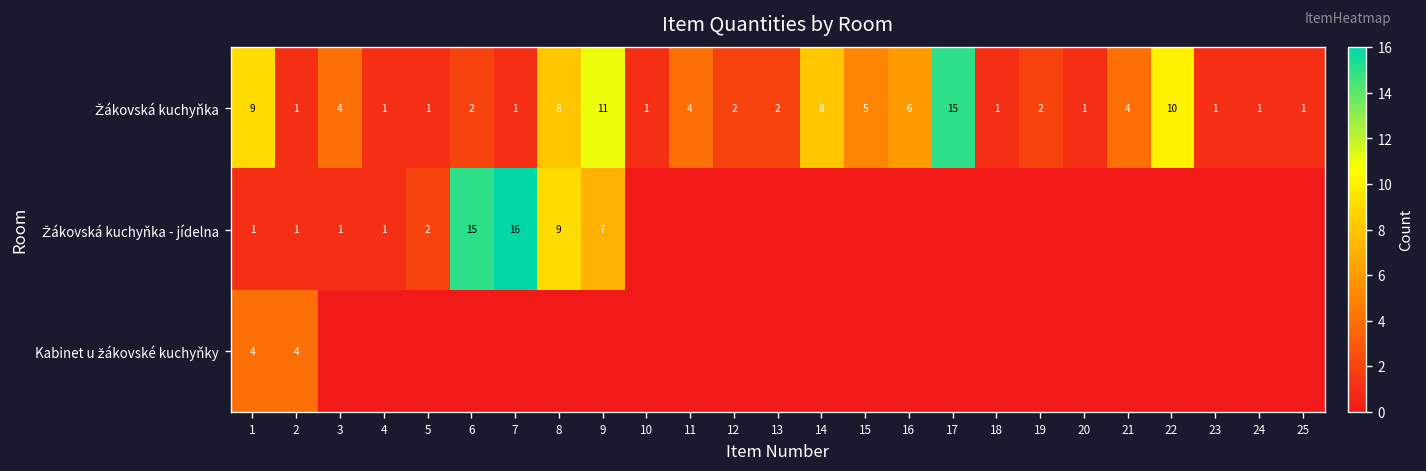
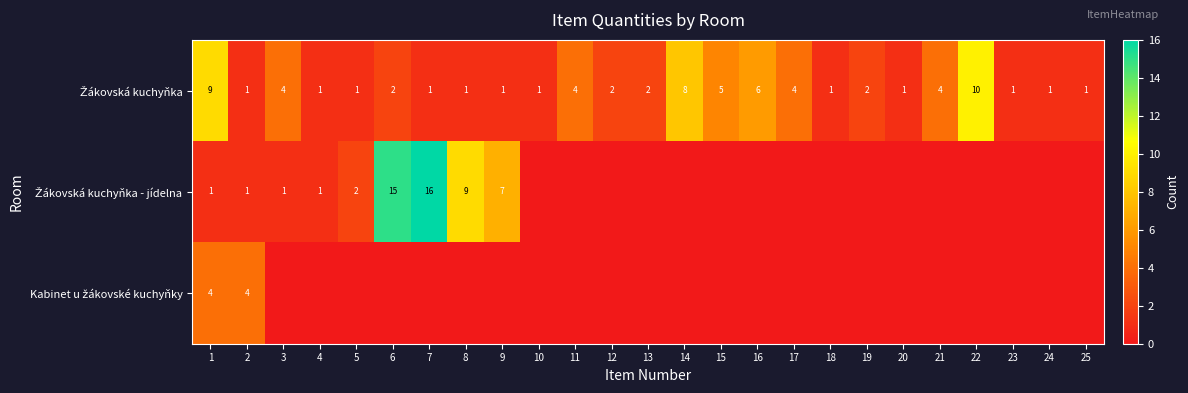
  {
    "Žákovská kuchyňka": {
      "1": 9,
      "2": 1,
      "3": 4,
      "4": 1,
      "5": 1,
      "6": 2,
      "7": 1,
-     "8": 8,
-     "9": 11,
+     "8": 1,
+     "9": 1,
      "10": 1,
      "11": 4,
      "12": 2,
      "13": 2,
      "14": 8,
      "15": 5,
      "16": 6,
-     "17": 15,
+     "17": 4,
      "18": 1,
      "19": 2,
      "20": 1,
      "21": 4,
      "22": 10,
      "23": 1,
      "24": 1,
      "25": 1
    },
    "Žákovská kuchyňka - jídelna": {
      "1": 1,
      "2": 1,
      "3": 1,
      "4": 1,
      "5": 2,
      "6": 15,
      "7": 16,
      "8": 9,
      "9": 7
    },
    "Kabinet u žákovské kuchyňky": {
      "1": 4,
      "2": 4
    }
  }
